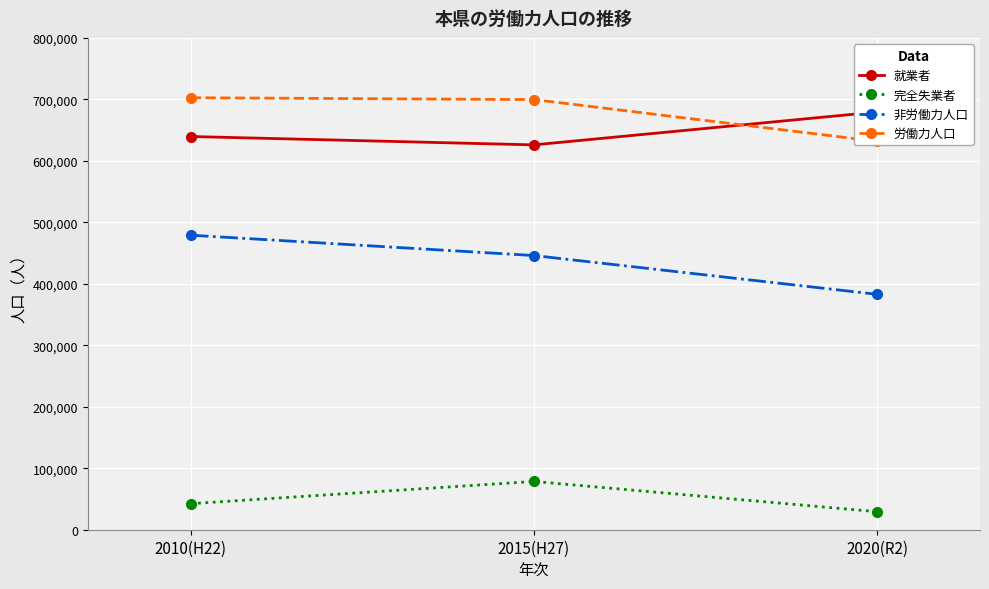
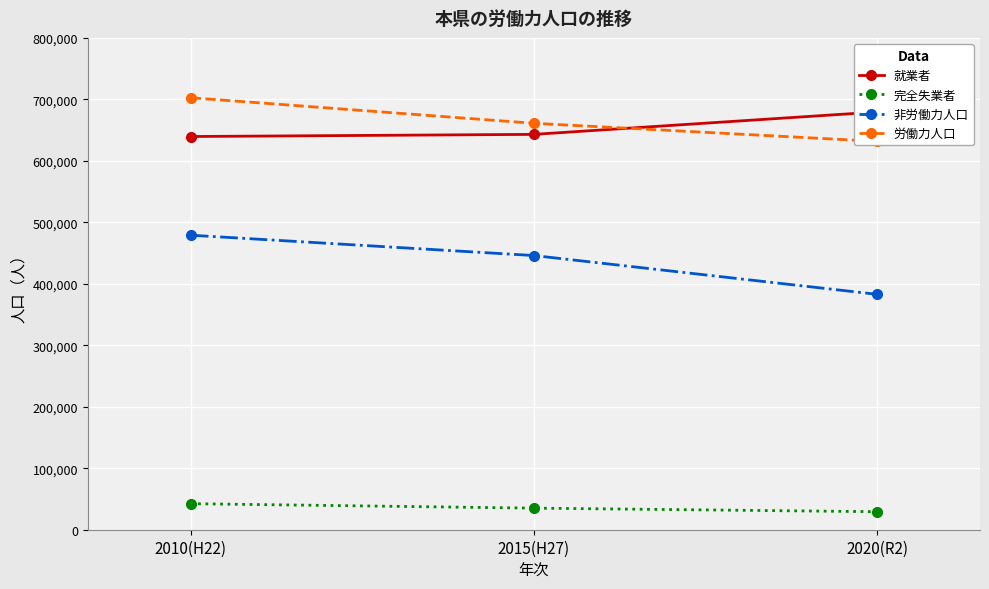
  {
    "就業者": {
      "2010(H22)": "640,000",
-     "2015(H27)": "630,000"
+     "2015(H27)": "640,000"
    },
    "完全失業者": {
      "2010(H22)": "40,000",
-     "2015(H27)": "80,000",
+     "2015(H27)": "40,000",
      "2020(R2)": "30,000"
    },
    "非労働力人口": {
      "2010(H22)": "480,000",
      "2015(H27)": "450,000",
      "2020(R2)": "380,000"
    },
    "労働力人口": {
      "2010(H22)": "700,000",
-     "2015(H27)": "700,000"
+     "2015(H27)": "660,000"
    }
  }
